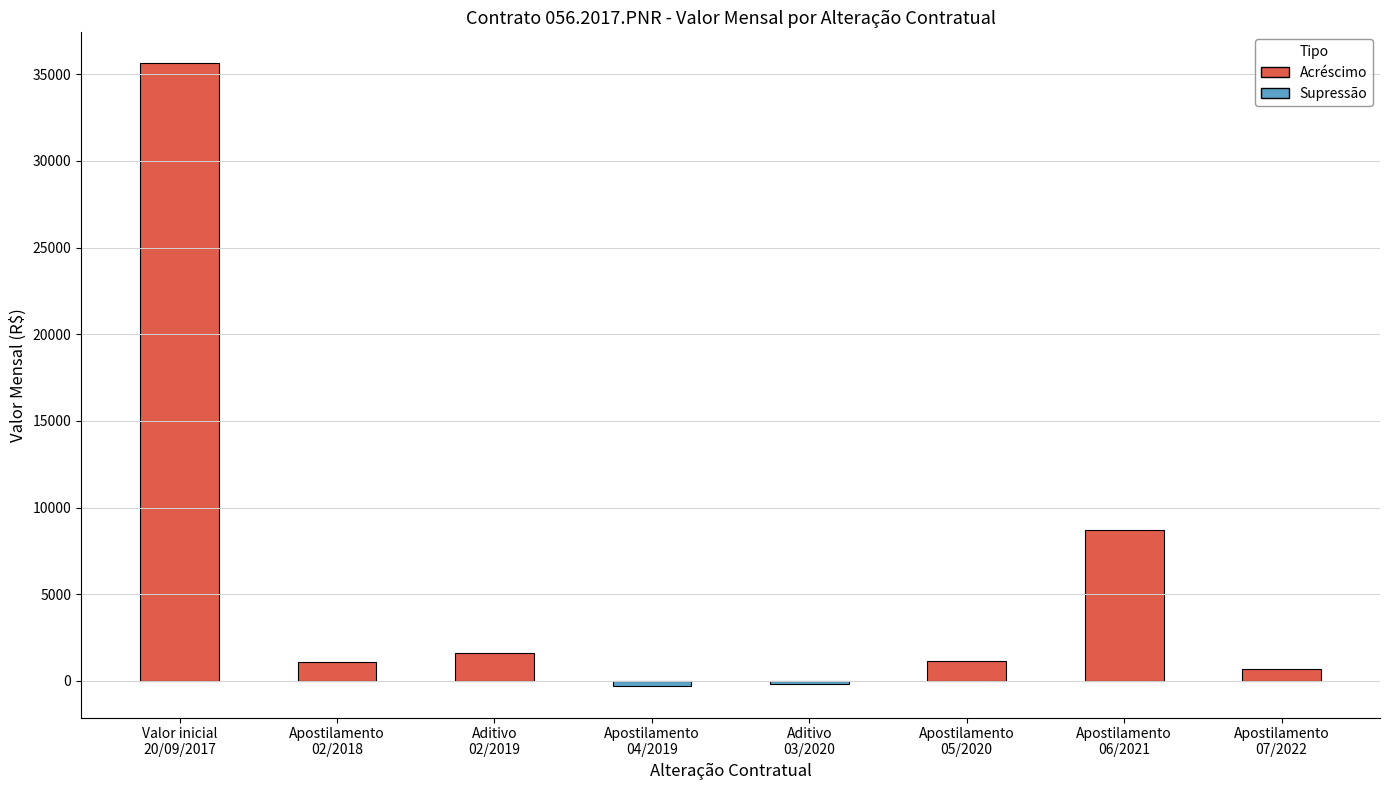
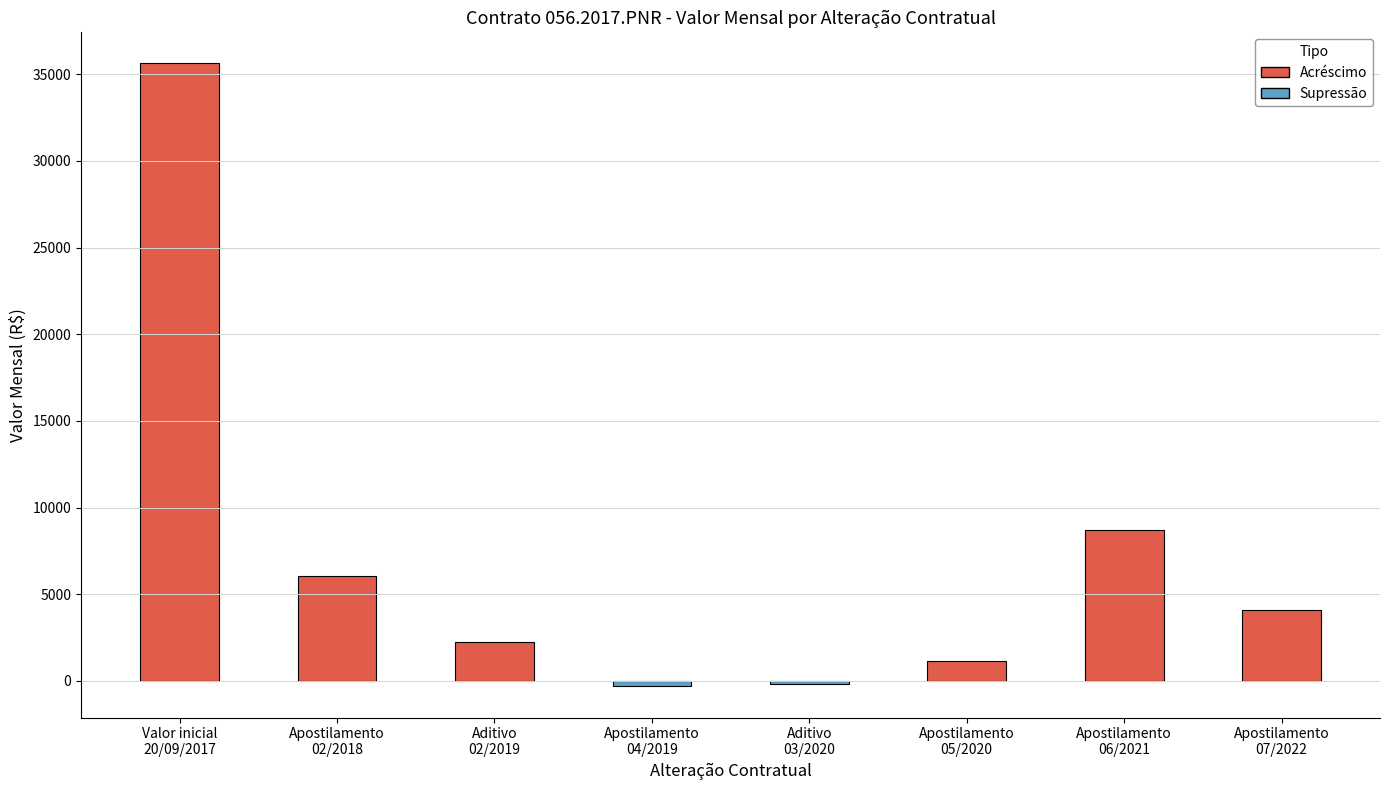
  {
    "Valor inicial 20/09/2017": 35600,
-   "Apostilamento 02/2018": 1100,
-   "Aditivo 02/2019": 1600,
+   "Apostilamento 02/2018": 6000,
+   "Aditivo 02/2019": 2200,
    "Apostilamento 04/2019": -300,
    "Aditivo 03/2020": -200,
    "Apostilamento 05/2020": 1100,
    "Apostilamento 06/2021": 8700,
-   "Apostilamento 07/2022": 700
+   "Apostilamento 07/2022": 4100
  }
